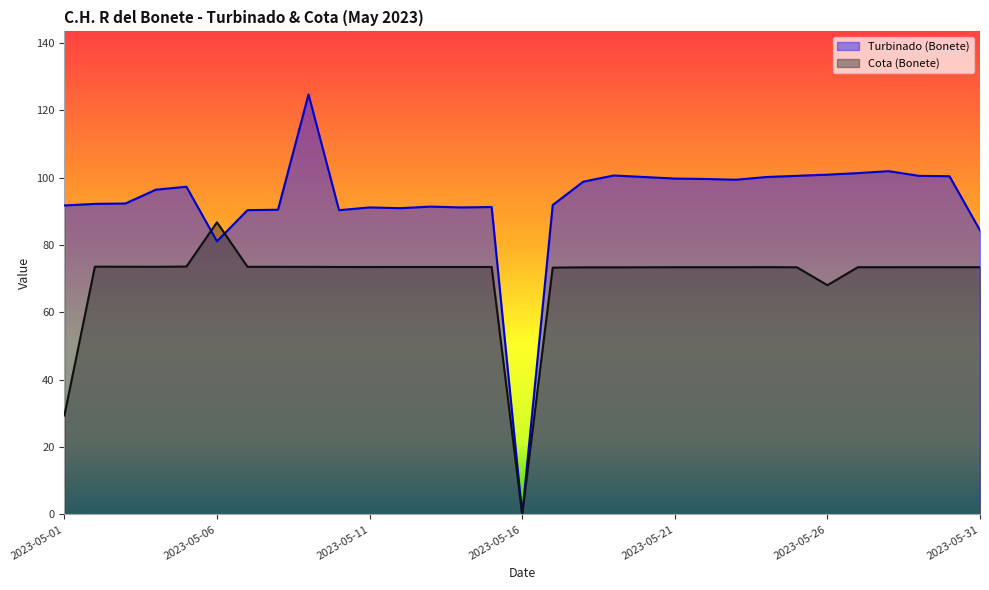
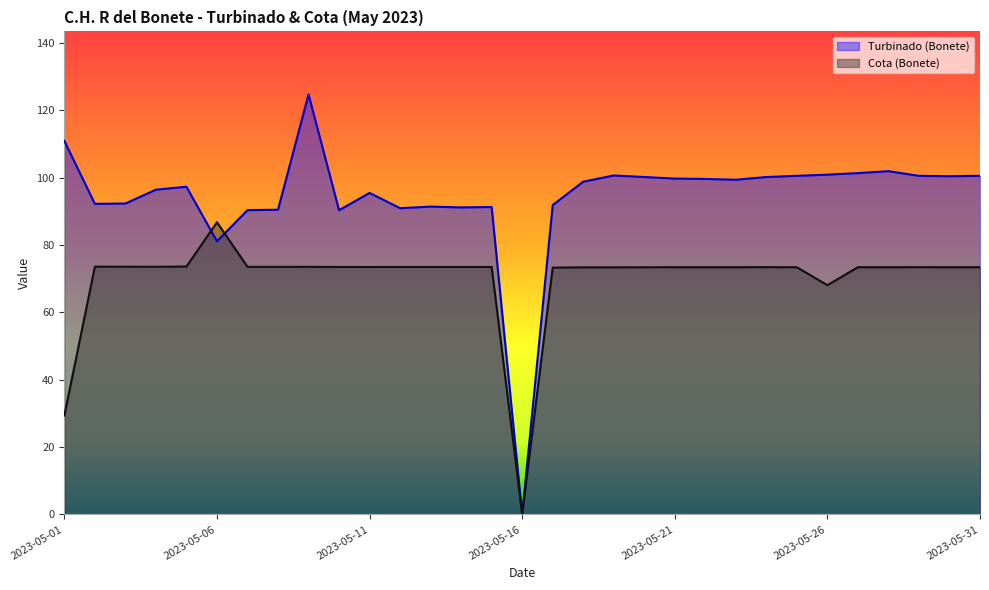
  {
    "Turbinado (Bonete)": {
-     "2023-05-01": 92,
+     "2023-05-01": 111,
      "2023-05-06": 81,
-     "2023-05-11": 91,
+     "2023-05-11": 96,
      "2023-05-21": 100,
      "2023-05-26": 101,
-     "2023-05-31": 84
+     "2023-05-31": 101
    },
    "Cota (Bonete)": {
      "2023-05-01": 29,
      "2023-05-06": 87,
      "2023-05-11": 74,
      "2023-05-21": 73,
      "2023-05-26": 68,
      "2023-05-31": 73
    }
  }
